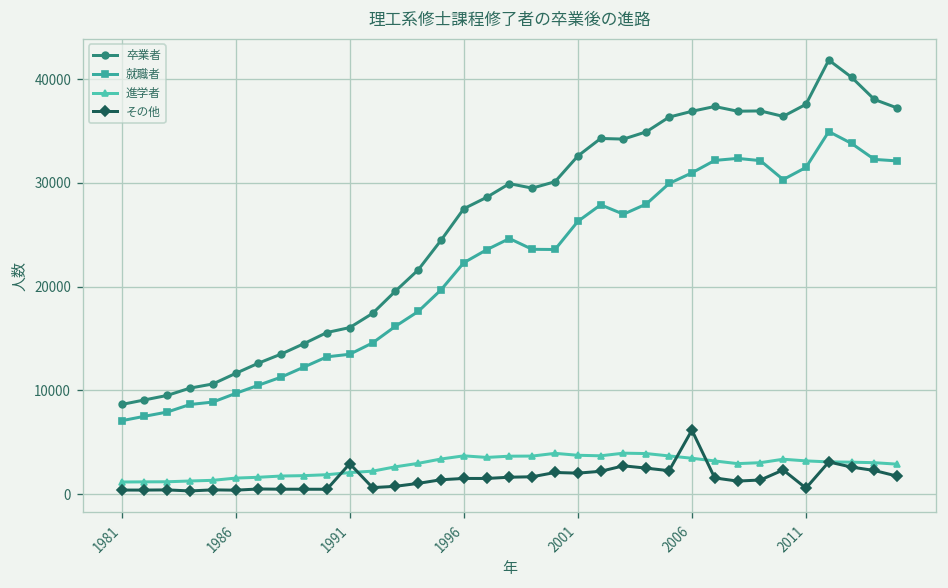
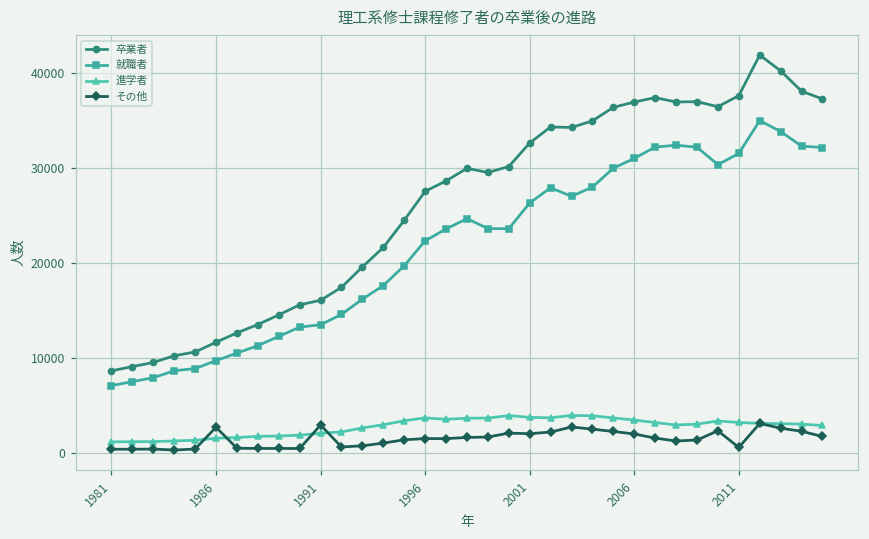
  {
    "その他": {
      "1981": 0,
-     "1986": 0,
+     "1986": 3000,
      "1991": 3000,
      "1996": 2000,
      "2001": 2000,
-     "2006": 6000,
+     "2006": 2000,
      "2011": 1000
    }
  }
